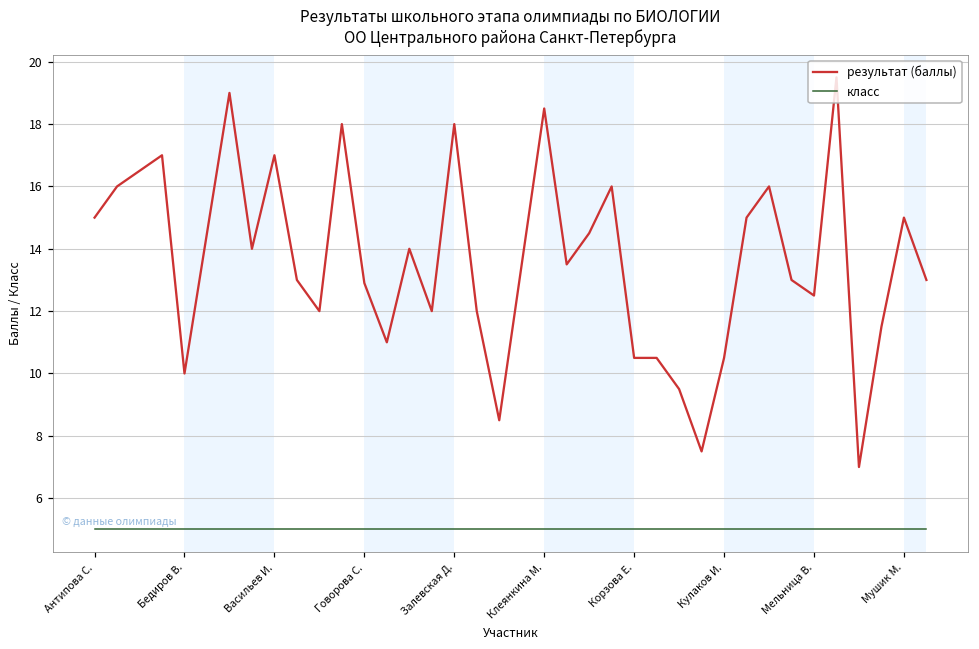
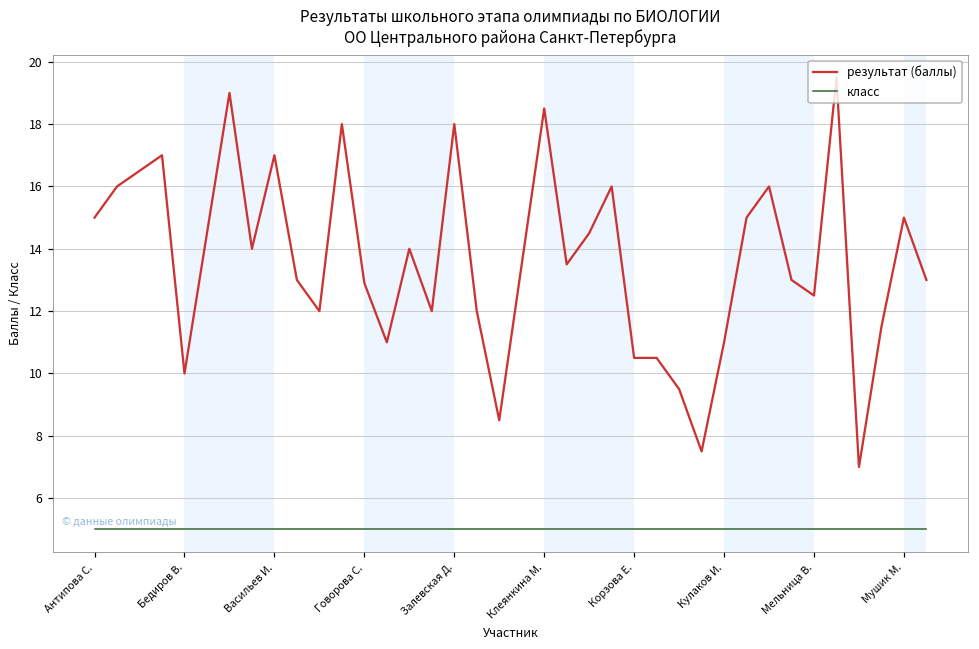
  {
    "результат (баллы)": {
      "Антипова С.": 15.0,
      "Бедиров В.": 10.0,
      "Васильев И.": 17.0,
      "Говорова С.": 12.9,
      "Залевская Д.": 18.0,
      "Клеянкина М.": 18.5,
      "Корзова Е.": 10.5,
-     "Кулаков И.": 10.5,
+     "Кулаков И.": 11.0,
      "Мельница В.": 12.5,
      "Мушик М.": 15.0
    },
    "класс": {
      "Антипова С.": 5.0,
      "Бедиров В.": 5.0,
      "Васильев И.": 5.0,
      "Говорова С.": 5.0,
      "Залевская Д.": 5.0,
      "Клеянкина М.": 5.0,
      "Корзова Е.": 5.0,
      "Кулаков И.": 5.0,
      "Мельница В.": 5.0,
      "Мушик М.": 5.0
    }
  }
